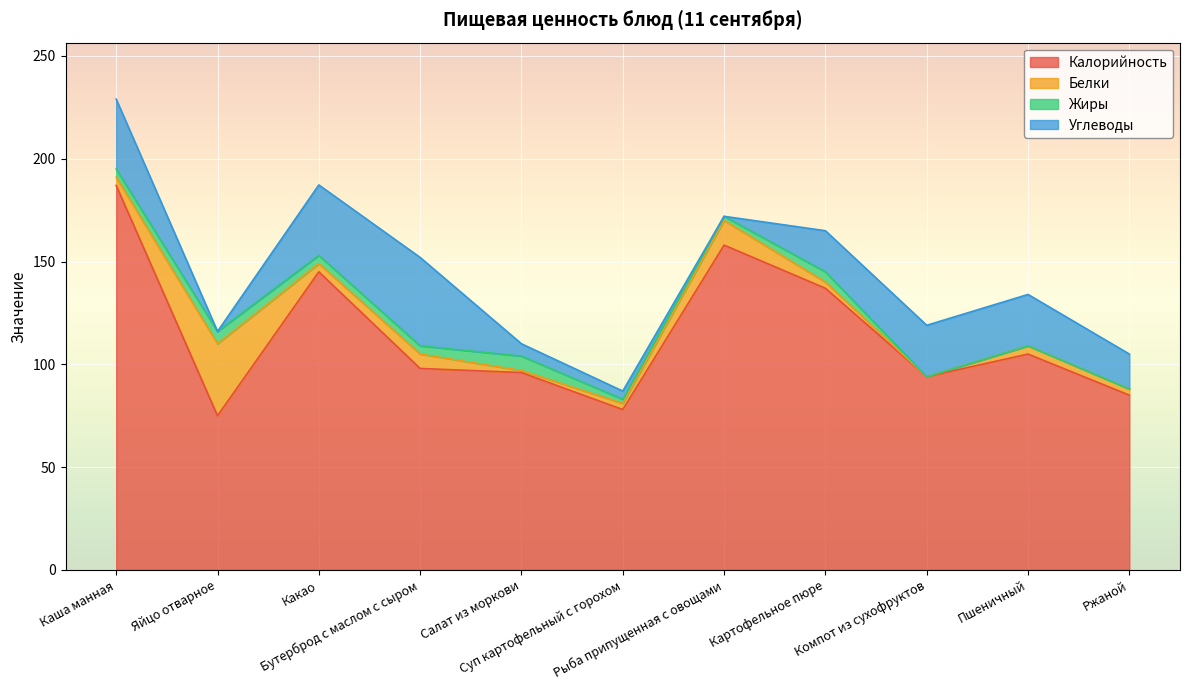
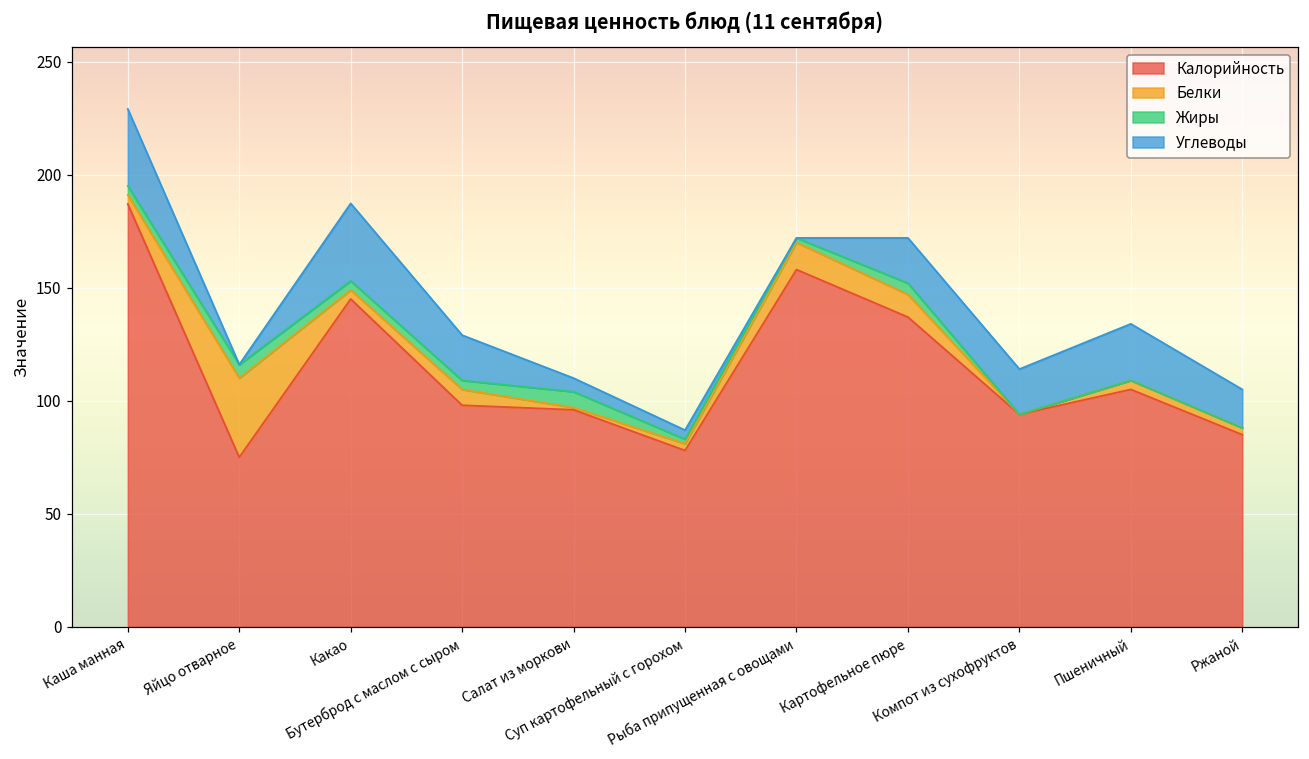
  {
    "Калорийность": {
      "Каша манная": 187,
      "Яйцо отварное": 75,
      "Какао": 145,
      "Бутерброд с маслом с сыром": 98,
      "Суп картофельный с горохом": 78,
      "Рыба припущенная с овощами": 158,
      "Картофельное пюре": 137,
      "Пшеничный": 105,
      "Ржаной": 85
    },
    "Белки": {
      "Каша манная": 4,
      "Яйцо отварное": 35,
      "Какао": 4,
      "Бутерброд с маслом с сыром": 7,
      "Суп картофельный с горохом": 3,
      "Рыба припущенная с овощами": 12,
-     "Картофельное пюре": 3
+     "Картофельное пюре": 10
    },
    "Жиры": {
      "Каша манная": 4,
      "Какао": 4,
      "Бутерброд с маслом с сыром": 4,
      "Салат из моркови": 7,
      "Суп картофельный с горохом": 2,
      "Картофельное пюре": 5
    },
    "Углеводы": {
      "Каша манная": 34,
      "Какао": 34,
-     "Бутерброд с маслом с сыром": 43,
+     "Бутерброд с маслом с сыром": 20,
      "Салат из моркови": 6,
      "Суп картофельный с горохом": 4,
      "Картофельное пюре": 20,
-     "Компот из сухофруктов": 25,
+     "Компот из сухофруктов": 20,
      "Пшеничный": 25,
      "Ржаной": 17
    }
  }
